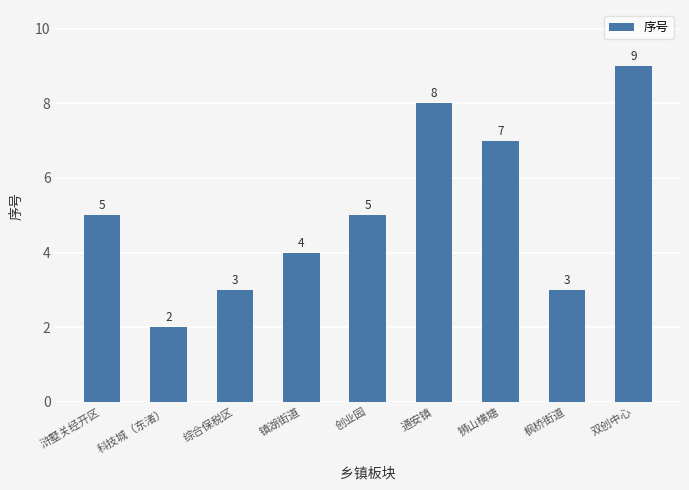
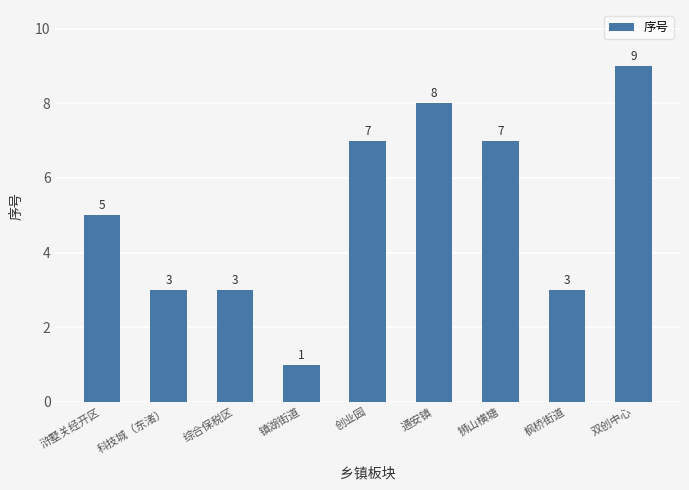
  {
    "浒墅关经开区": 5,
-   "科技城（东渚）": 2,
+   "科技城（东渚）": 3,
    "综合保税区": 3,
-   "镇湖街道": 4,
-   "创业园": 5,
+   "镇湖街道": 1,
+   "创业园": 7,
    "通安镇": 8,
    "狮山横塘": 7,
    "枫桥街道": 3,
    "双创中心": 9
  }
